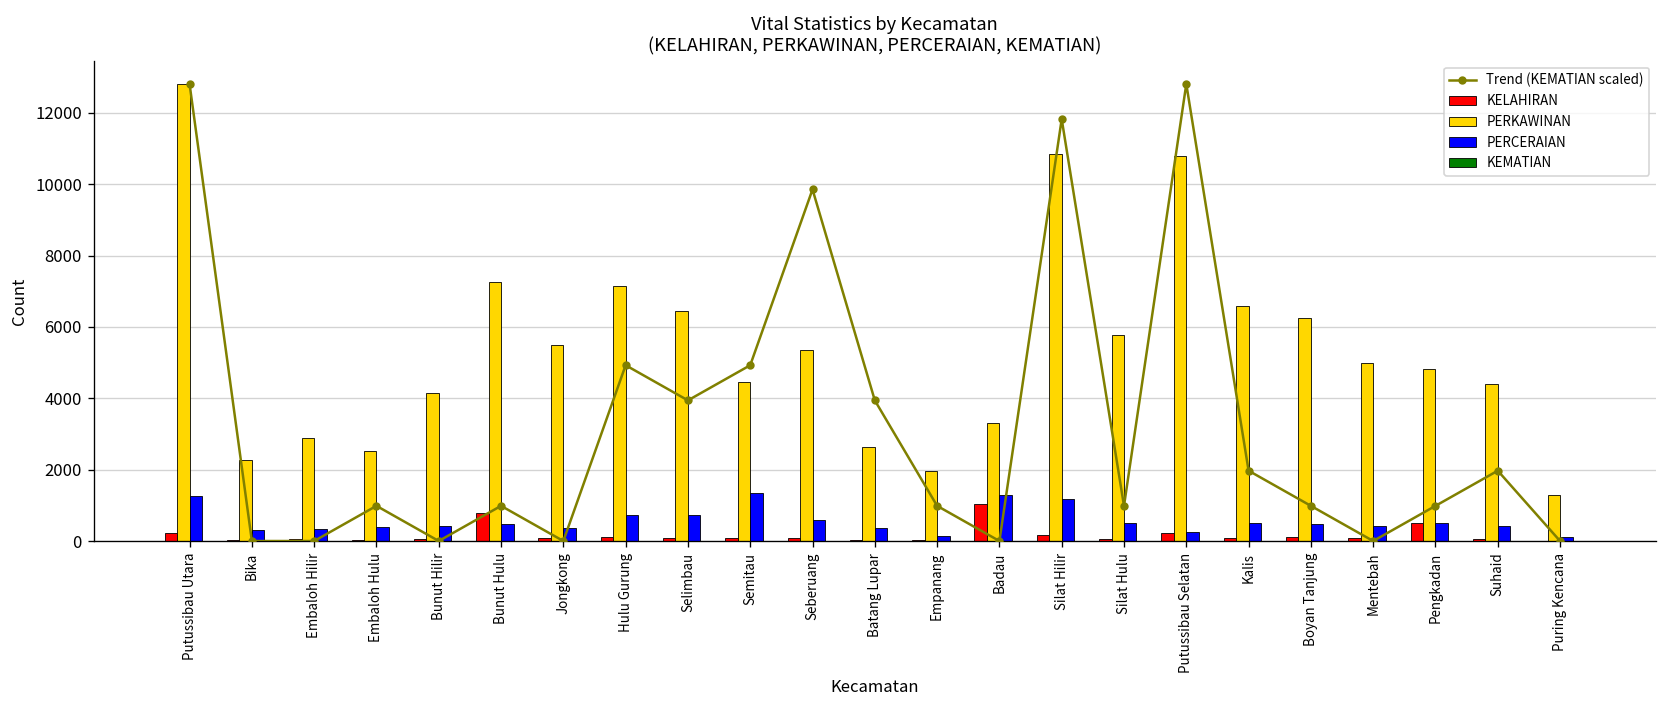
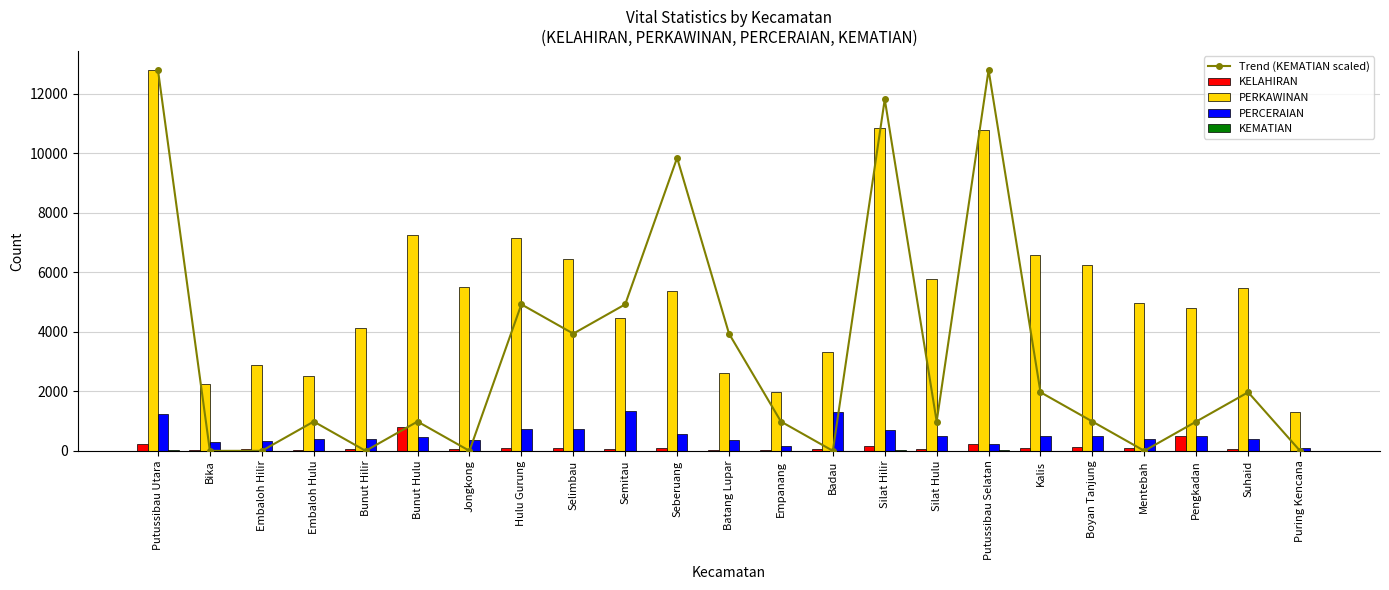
  {
    "KELAHIRAN": {
      "Putussibau Utara": 200,
      "Bunut Hulu": 800,
      "Hulu Gurung": 100,
      "Selimbau": 100,
      "Seberuang": 100,
-     "Badau": 1000,
+     "Badau": 100,
      "Silat Hilir": 200,
      "Putussibau Selatan": 200,
      "Kalis": 100,
      "Boyan Tanjung": 100,
      "Mentebah": 100,
      "Pengkadan": 500
    },
    "Trend (KEMATIAN scaled)": {
      "Putussibau Utara": 12800,
      "Bika": 0,
      "Embaloh Hilir": 0,
      "Embaloh Hulu": 1000,
      "Bunut Hilir": 0,
      "Bunut Hulu": 1000,
      "Jongkong": 0,
      "Hulu Gurung": 4900,
      "Selimbau": 3900,
      "Semitau": 4900,
      "Seberuang": 9900,
      "Batang Lupar": 3900,
      "Empanang": 1000,
      "Badau": 0,
      "Silat Hilir": 11800,
      "Silat Hulu": 1000,
      "Putussibau Selatan": 12800,
      "Kalis": 2000,
      "Boyan Tanjung": 1000,
      "Mentebah": 0,
      "Pengkadan": 1000,
      "Suhaid": 2000,
      "Puring Kencana": 0
    },
    "PERKAWINAN": {
      "Putussibau Utara": 12800,
      "Bika": 2300,
      "Embaloh Hilir": 2900,
      "Embaloh Hulu": 2500,
      "Bunut Hilir": 4100,
      "Bunut Hulu": 7300,
      "Jongkong": 5500,
      "Hulu Gurung": 7200,
      "Selimbau": 6400,
      "Semitau": 4500,
      "Seberuang": 5400,
      "Batang Lupar": 2600,
      "Empanang": 2000,
      "Badau": 3300,
      "Silat Hilir": 10900,
      "Silat Hulu": 5800,
      "Putussibau Selatan": 10800,
      "Kalis": 6600,
      "Boyan Tanjung": 6300,
      "Mentebah": 5000,
      "Pengkadan": 4800,
-     "Suhaid": 4400,
+     "Suhaid": 5500,
      "Puring Kencana": 1300
    },
    "PERCERAIAN": {
      "Putussibau Utara": 1300,
      "Bika": 300,
      "Embaloh Hilir": 300,
      "Embaloh Hulu": 400,
      "Bunut Hilir": 400,
      "Bunut Hulu": 500,
      "Jongkong": 400,
      "Hulu Gurung": 700,
      "Selimbau": 700,
      "Semitau": 1300,
      "Seberuang": 600,
      "Batang Lupar": 400,
      "Empanang": 200,
      "Badau": 1300,
-     "Silat Hilir": 1200,
+     "Silat Hilir": 700,
      "Silat Hulu": 500,
      "Putussibau Selatan": 200,
      "Kalis": 500,
      "Boyan Tanjung": 500,
      "Mentebah": 400,
      "Pengkadan": 500,
      "Suhaid": 400,
      "Puring Kencana": 100
    },
    "KEMATIAN": {
      "Bika": 0,
      "Embaloh Hilir": 0,
      "Bunut Hilir": 0,
      "Jongkong": 0,
      "Badau": 0,
      "Mentebah": 0,
      "Puring Kencana": 0
    }
  }
